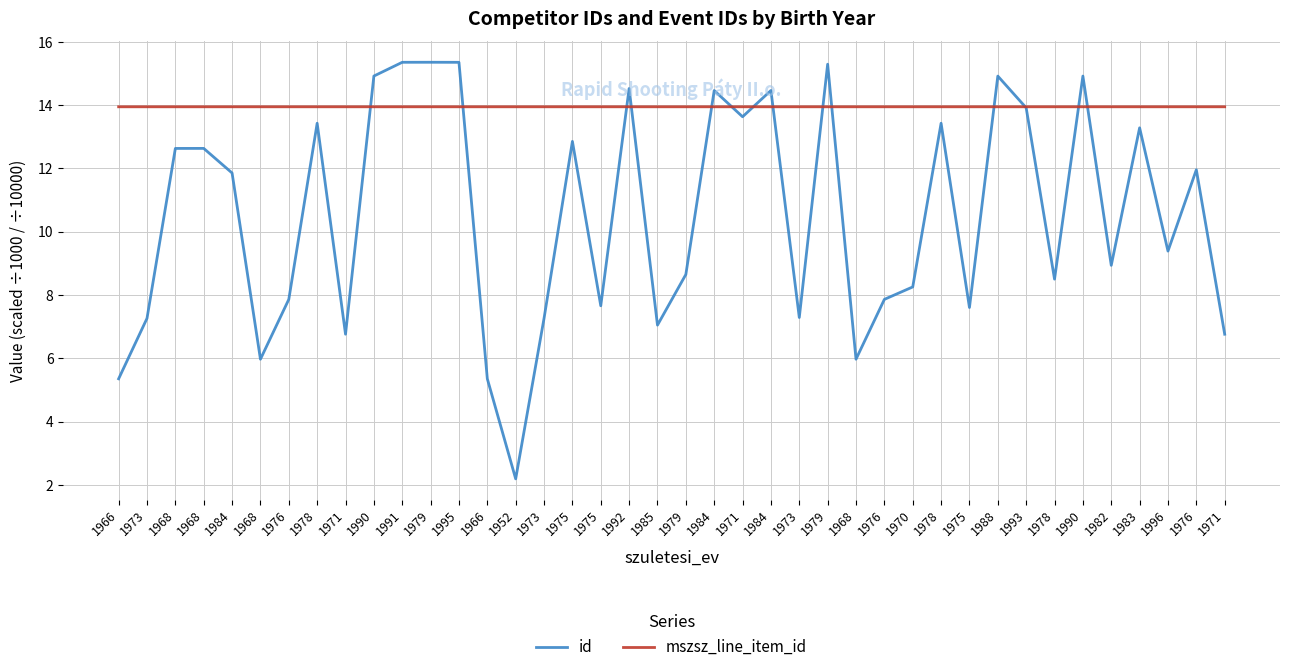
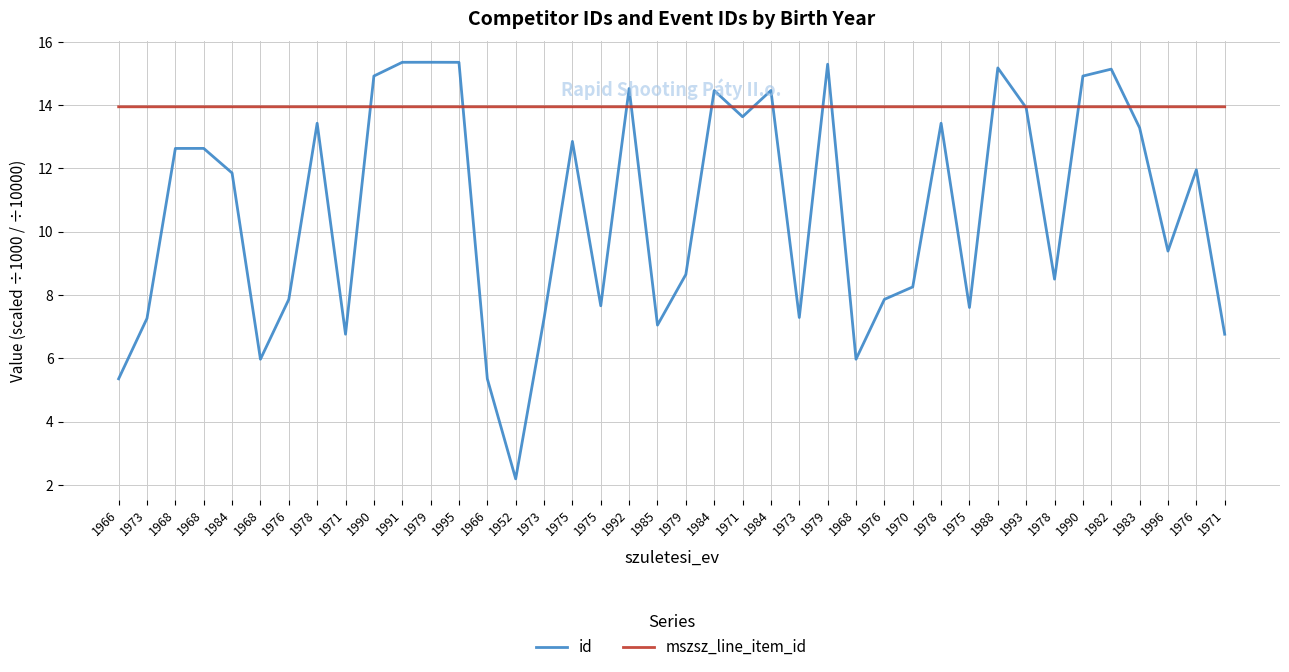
  {
    "id": {
      "1991": 15.4,
      "1995": 15.4,
      "1952": 2.2,
      "1992": 14.5,
      "1985": 7.0,
      "1970": 8.3,
-     "1988": 14.9,
-     "1982": 8.9,
+     "1988": 15.2,
+     "1982": 15.1,
      "1983": 13.3,
      "1996": 9.4
    },
    "mszsz_line_item_id": {
      "1991": 13.9,
      "1995": 13.9,
      "1952": 13.9,
      "1992": 13.9,
      "1985": 13.9,
      "1970": 13.9,
      "1988": 13.9,
      "1982": 13.9,
      "1983": 13.9,
      "1996": 13.9
    }
  }
